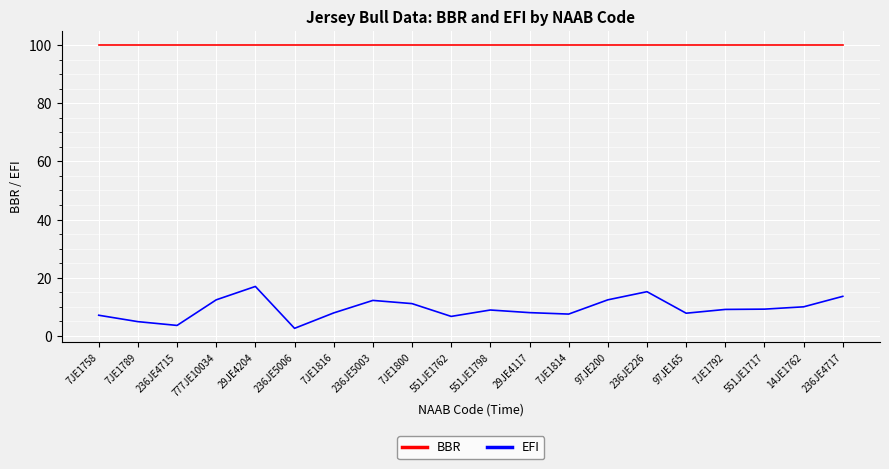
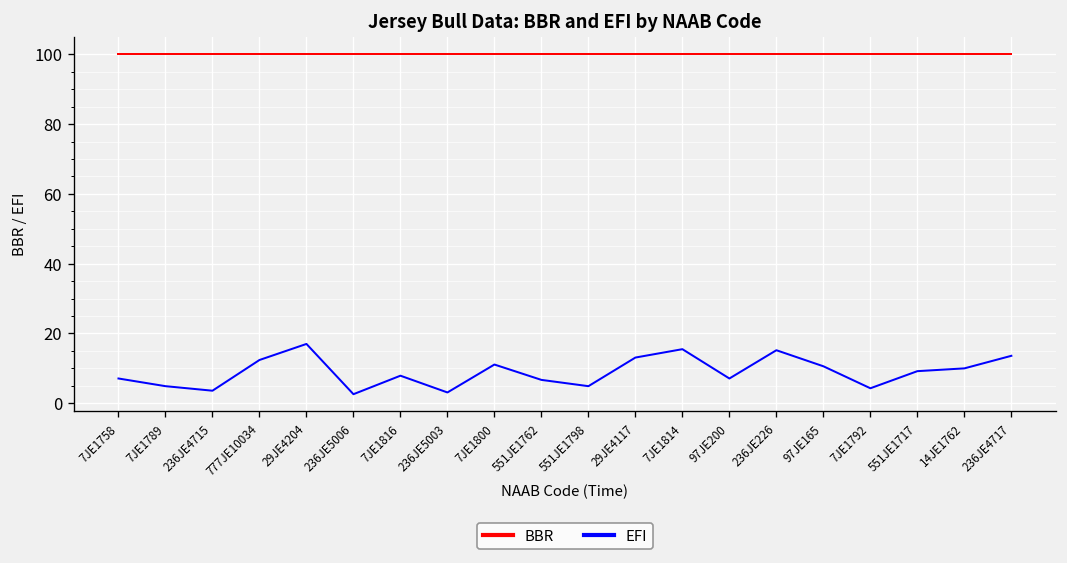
  {
    "BBR": {
      "7JE1758": 100,
      "7JE1789": 100,
      "236JE4715": 100,
      "777JE10034": 100,
      "29JE4204": 100,
      "236JE5006": 100,
      "7JE1816": 100,
      "236JE5003": 100,
      "7JE1800": 100,
      "551JE1762": 100,
      "551JE1798": 100,
      "29JE4117": 100,
      "7JE1814": 100,
      "97JE200": 100,
      "236JE226": 100,
      "97JE165": 100,
      "7JE1792": 100,
      "551JE1717": 100,
      "14JE1762": 100,
      "236JE4717": 100
    },
    "EFI": {
      "7JE1758": 7,
      "7JE1789": 5,
      "236JE4715": 4,
      "777JE10034": 12,
      "29JE4204": 17,
      "236JE5006": 3,
      "7JE1816": 8,
-     "236JE5003": 12,
+     "236JE5003": 3,
      "7JE1800": 11,
      "551JE1762": 7,
-     "551JE1798": 9,
-     "29JE4117": 8,
-     "7JE1814": 8,
-     "97JE200": 12,
+     "551JE1798": 5,
+     "29JE4117": 13,
+     "7JE1814": 16,
+     "97JE200": 7,
      "236JE226": 15,
-     "97JE165": 8,
-     "7JE1792": 9,
+     "97JE165": 11,
+     "7JE1792": 4,
      "551JE1717": 9,
      "14JE1762": 10,
      "236JE4717": 14
    }
  }
